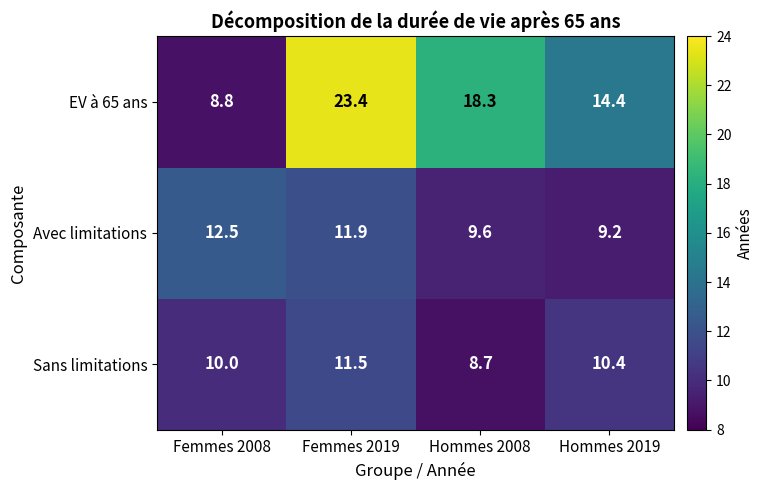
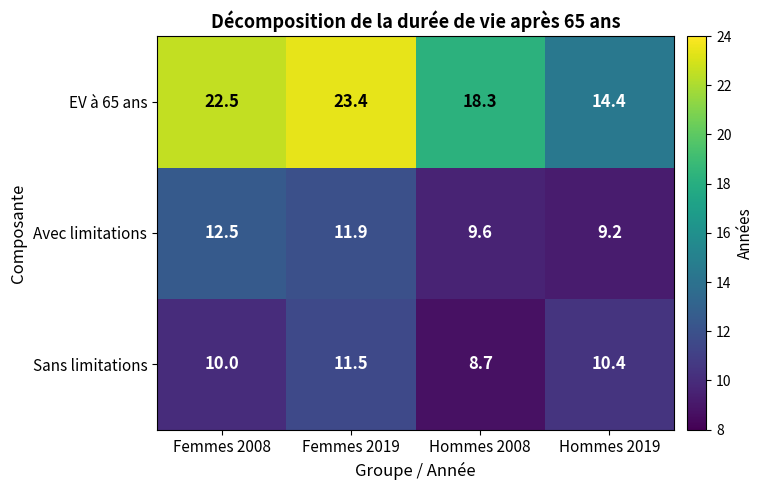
  {
    "EV à 65 ans": {
-     "Femmes 2008": 8.8,
+     "Femmes 2008": 22.5,
      "Femmes 2019": 23.4,
      "Hommes 2008": 18.3,
      "Hommes 2019": 14.4
    },
    "Avec limitations": {
      "Femmes 2008": 12.5,
      "Femmes 2019": 11.9,
      "Hommes 2008": 9.6,
      "Hommes 2019": 9.2
    },
    "Sans limitations": {
      "Femmes 2008": 10.0,
      "Femmes 2019": 11.5,
      "Hommes 2008": 8.7,
      "Hommes 2019": 10.4
    }
  }
